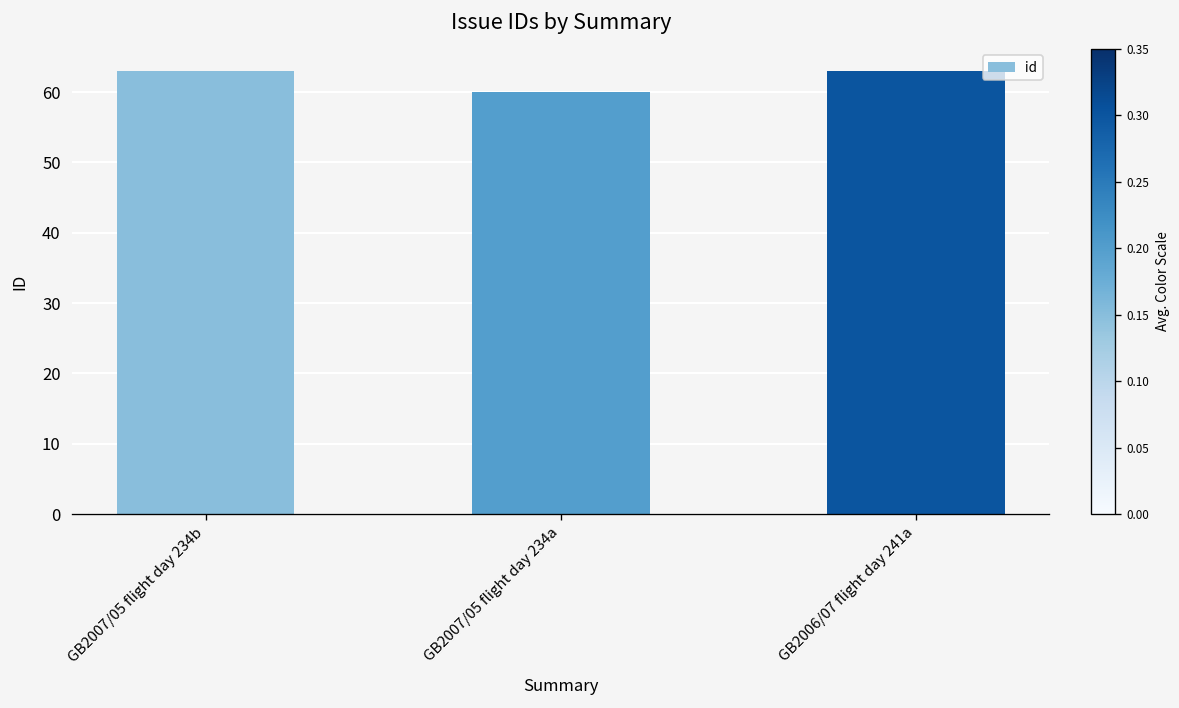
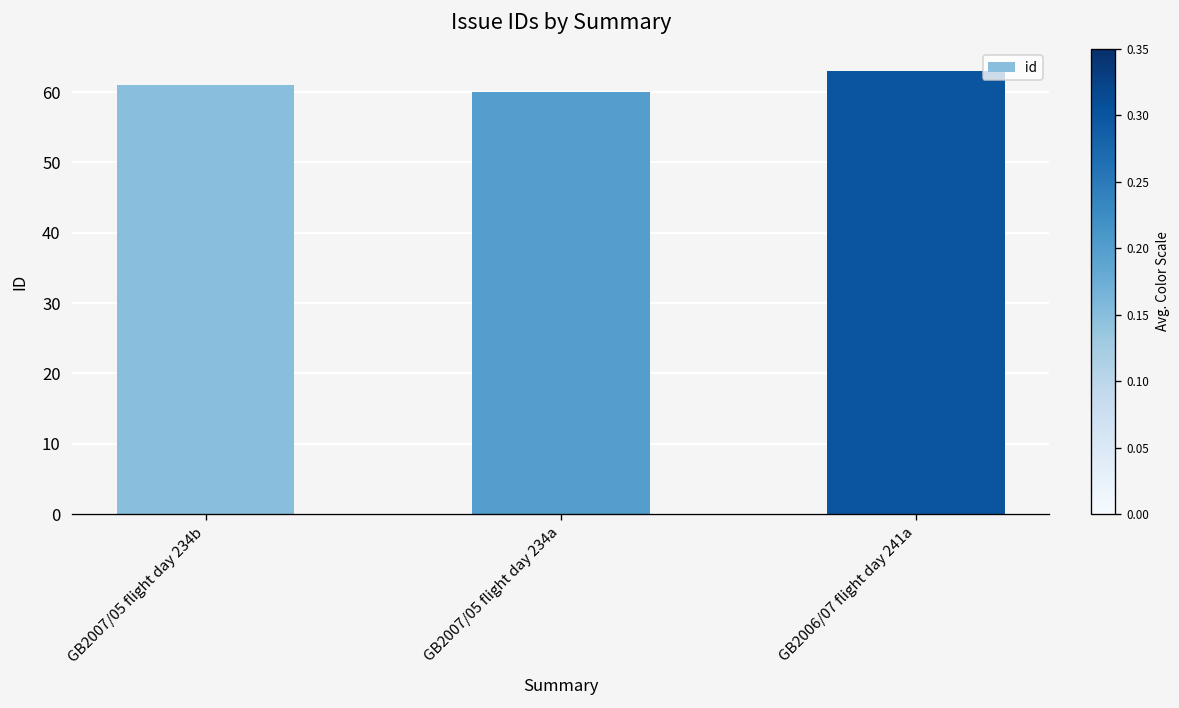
  {
-   "GB2007/05 flight day 234b": 63,
+   "GB2007/05 flight day 234b": 61,
    "GB2007/05 flight day 234a": 60,
    "GB2006/07 flight day 241a": 63
  }
